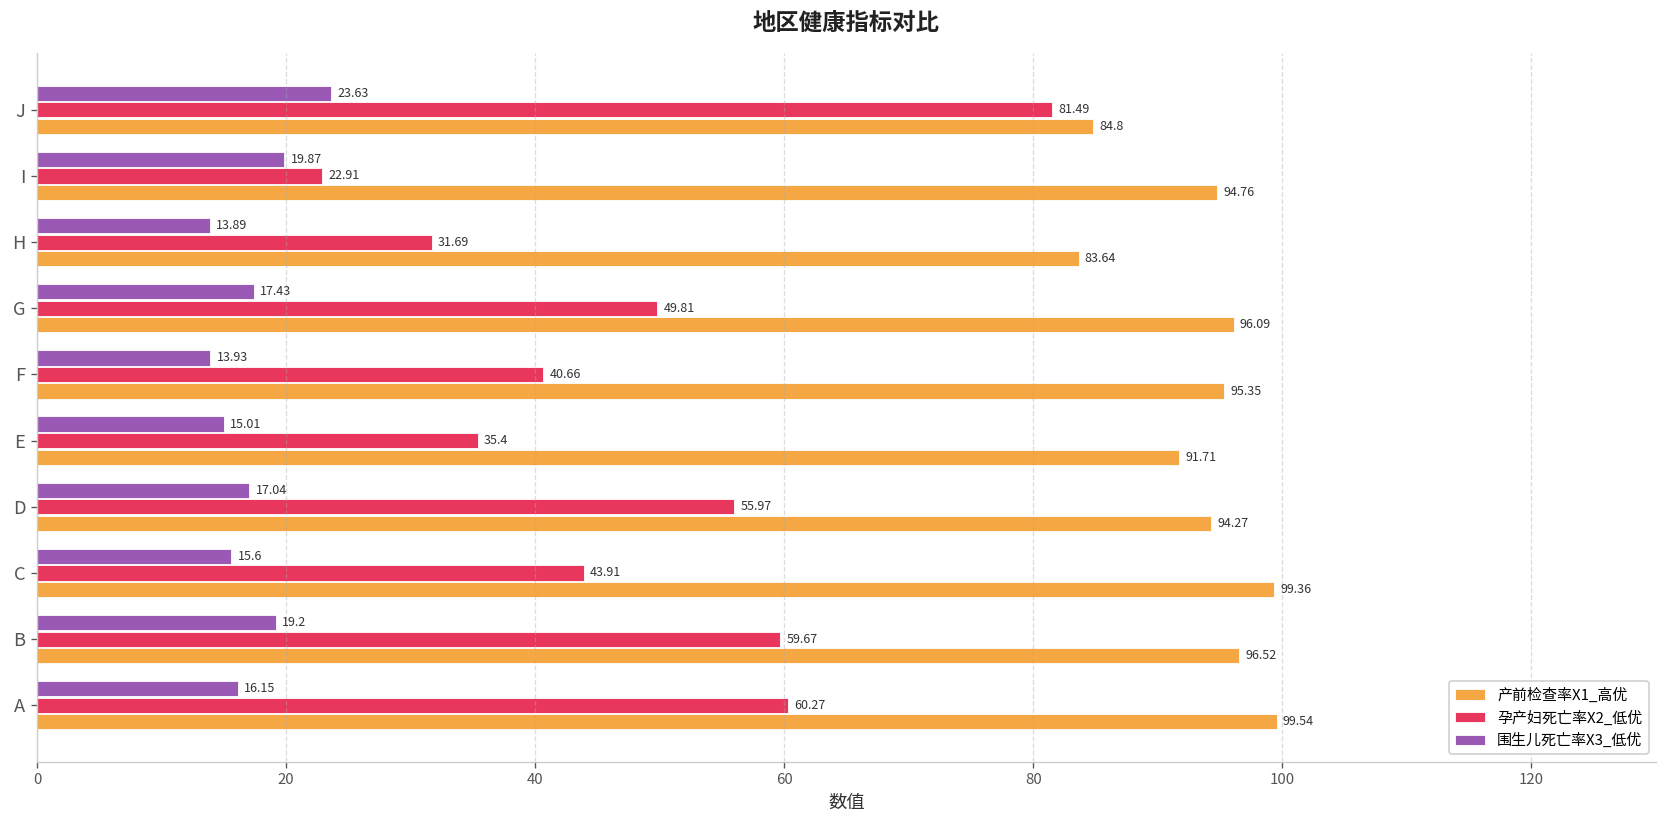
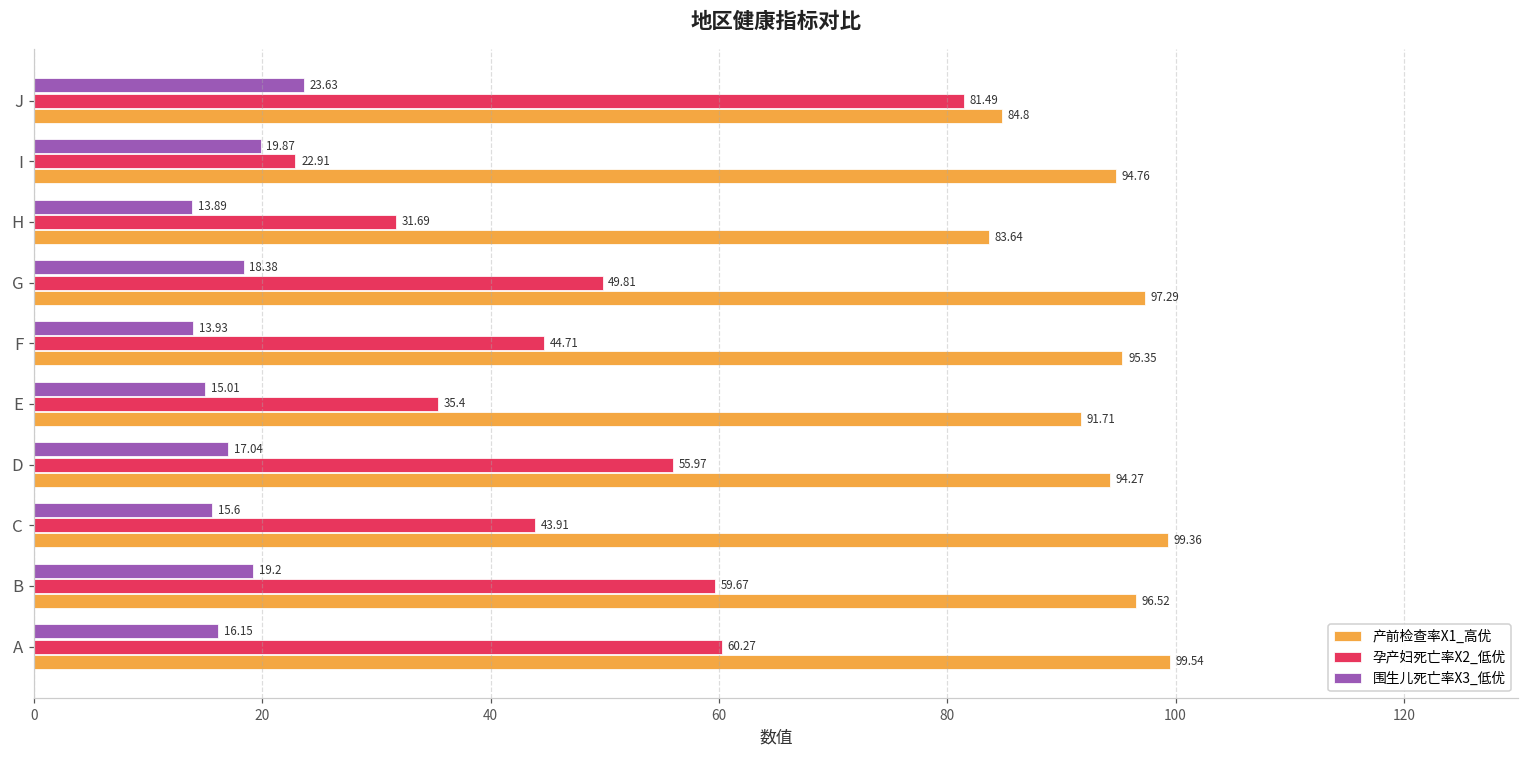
  {
    "产前检查率X1_高优": {
      "J": 84.8,
      "I": 94.76,
      "H": 83.64,
-     "G": 96.09,
+     "G": 97.29,
      "F": 95.35,
      "E": 91.71,
      "D": 94.27,
      "C": 99.36,
      "B": 96.52,
      "A": 99.54
    },
    "孕产妇死亡率X2_低优": {
      "J": 81.49,
      "I": 22.91,
      "H": 31.69,
      "G": 49.81,
-     "F": 40.66,
+     "F": 44.71,
      "E": 35.4,
      "D": 55.97,
      "C": 43.91,
      "B": 59.67,
      "A": 60.27
    },
    "围生儿死亡率X3_低优": {
      "J": 23.63,
      "I": 19.87,
      "H": 13.89,
-     "G": 17.43,
+     "G": 18.38,
      "F": 13.93,
      "E": 15.01,
      "D": 17.04,
      "C": 15.6,
      "B": 19.2,
      "A": 16.15
    }
  }
